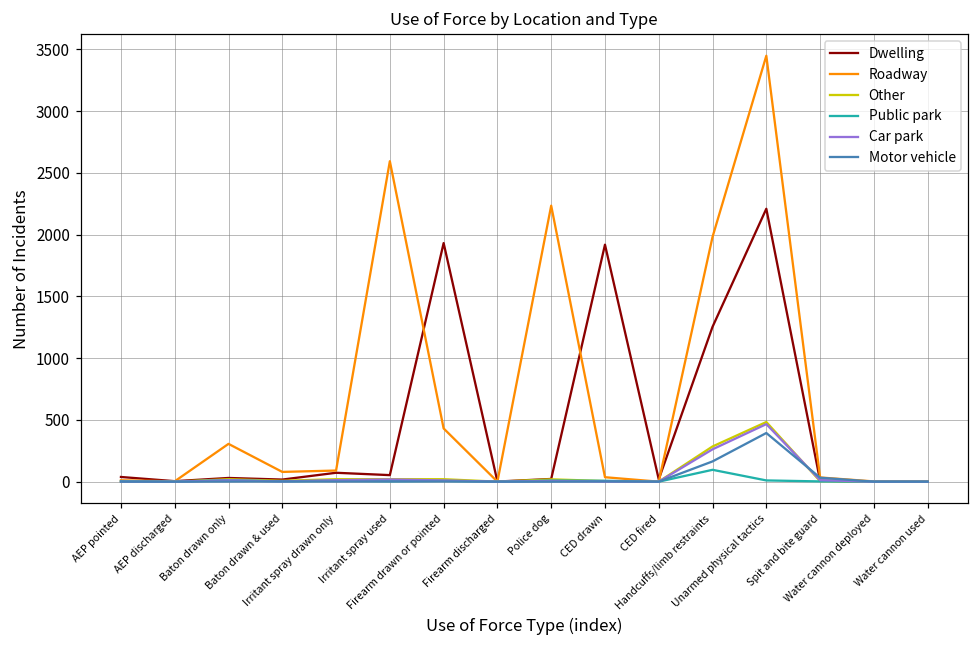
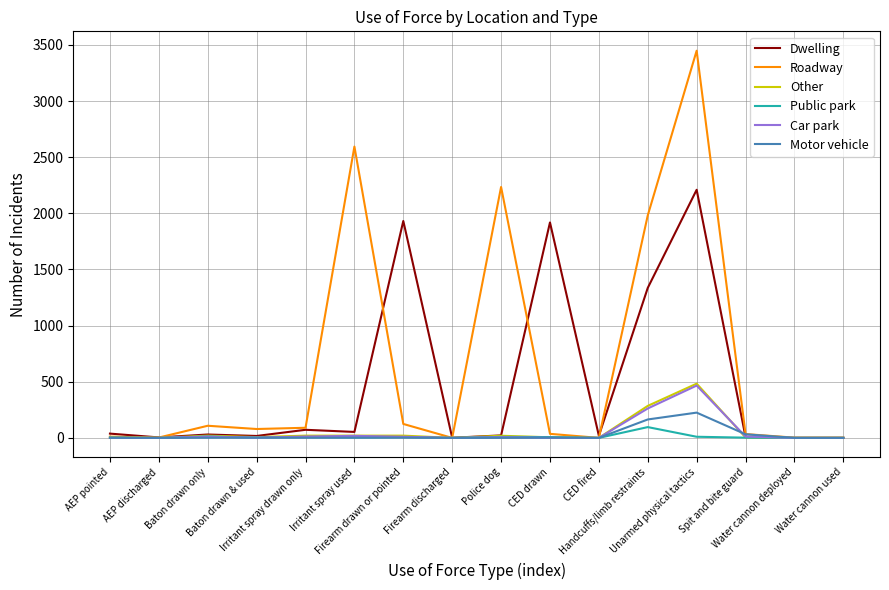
  {
    "Dwelling": {
      "AEP pointed": 40,
      "Irritant spray used": 50,
      "Firearm drawn or pointed": 1930,
      "CED drawn": 1920,
-     "Handcuffs/limb restraints": 1250,
+     "Handcuffs/limb restraints": 1340,
      "Unarmed physical tactics": 2210
    },
    "Roadway": {
-     "Baton drawn only": 310,
+     "Baton drawn only": 110,
      "Baton drawn & used": 80,
      "Irritant spray used": 2600,
-     "Firearm drawn or pointed": 430,
+     "Firearm drawn or pointed": 120,
      "Police dog": 2240,
      "CED drawn": 40,
      "Handcuffs/limb restraints": 1980,
      "Unarmed physical tactics": 3450
    },
    "Other": {
      "Handcuffs/limb restraints": 290
    },
    "Public park": {
      "Handcuffs/limb restraints": 100,
      "Unarmed physical tactics": 10
    },
    "Car park": {
      "Handcuffs/limb restraints": 260
    },
    "Motor vehicle": {
      "Handcuffs/limb restraints": 160,
-     "Unarmed physical tactics": 390
+     "Unarmed physical tactics": 230
    }
  }
